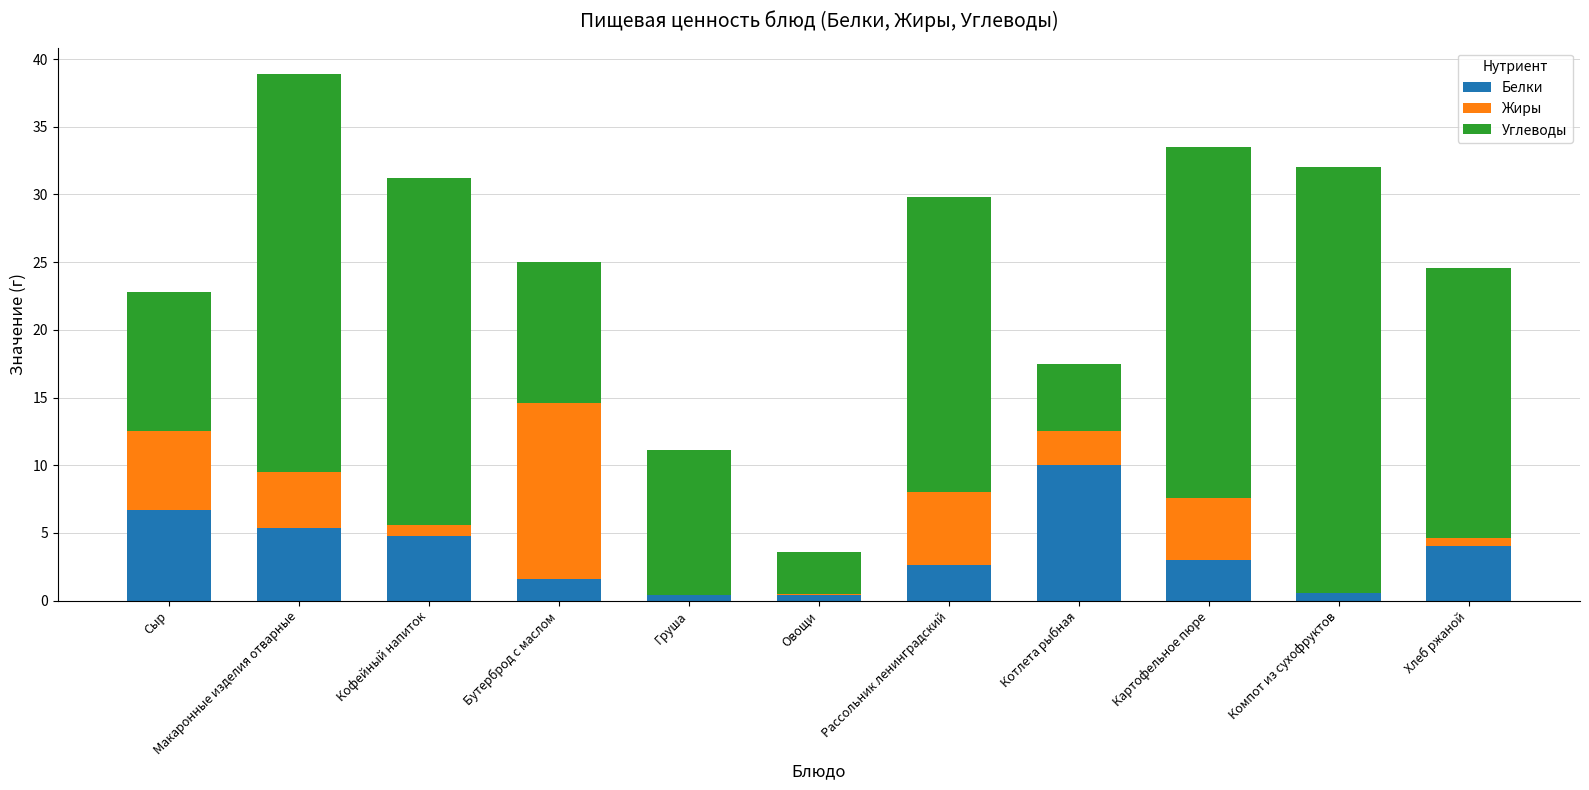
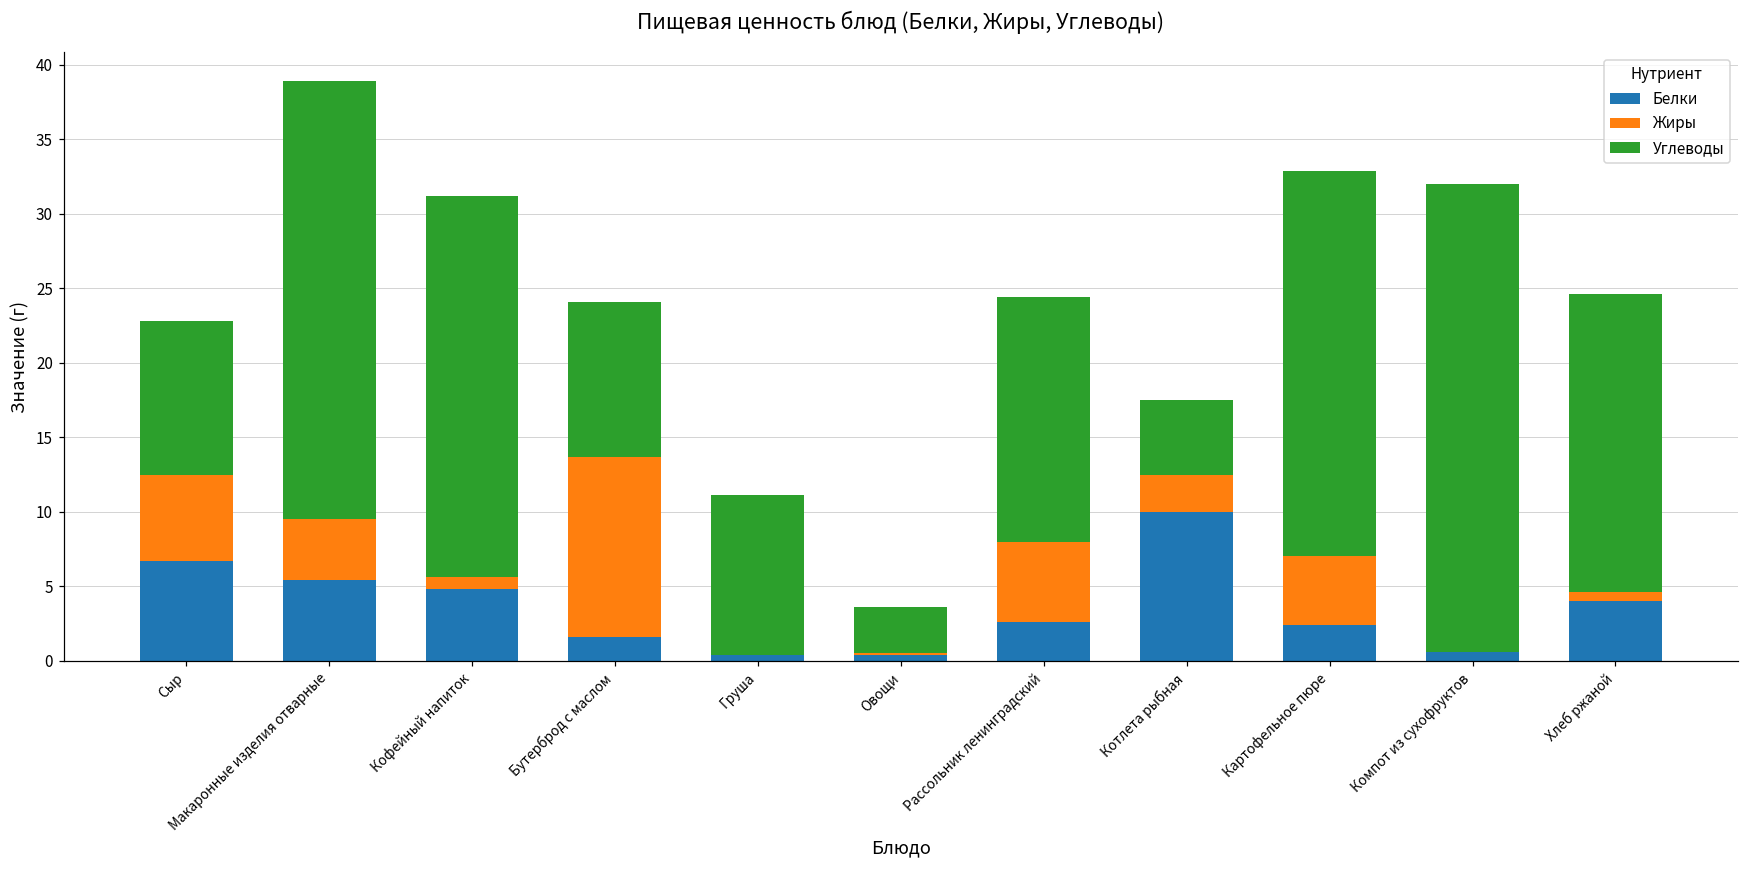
  {
    "Белки": {
      "Сыр": 6.7,
      "Макаронные изделия отварные": 5.4,
      "Кофейный напиток": 4.8,
      "Бутерброд с маслом": 1.6,
      "Груша": 0.4,
      "Овощи": 0.4,
      "Рассольник ленинградский": 2.6,
      "Котлета рыбная": 10.0,
-     "Картофельное пюре": 3.0,
+     "Картофельное пюре": 2.4,
      "Компот из сухофруктов": 0.6,
      "Хлеб ржаной": 4.0
    },
    "Жиры": {
      "Сыр": 5.8,
      "Макаронные изделия отварные": 4.1,
      "Кофейный напиток": 0.8,
-     "Бутерброд с маслом": 13.0,
+     "Бутерброд с маслом": 12.1,
      "Груша": 0.0,
      "Рассольник ленинградский": 5.4,
      "Котлета рыбная": 2.5,
      "Картофельное пюре": 4.6,
      "Компот из сухофруктов": 0.0,
      "Хлеб ржаной": 0.6
    },
    "Углеводы": {
      "Сыр": 10.3,
      "Макаронные изделия отварные": 29.4,
      "Кофейный напиток": 25.6,
      "Бутерброд с маслом": 10.4,
      "Груша": 10.7,
      "Овощи": 3.1,
-     "Рассольник ленинградский": 21.8,
+     "Рассольник ленинградский": 16.4,
      "Котлета рыбная": 5.0,
      "Картофельное пюре": 25.9,
      "Компот из сухофруктов": 31.4,
      "Хлеб ржаной": 20.0
    }
  }
